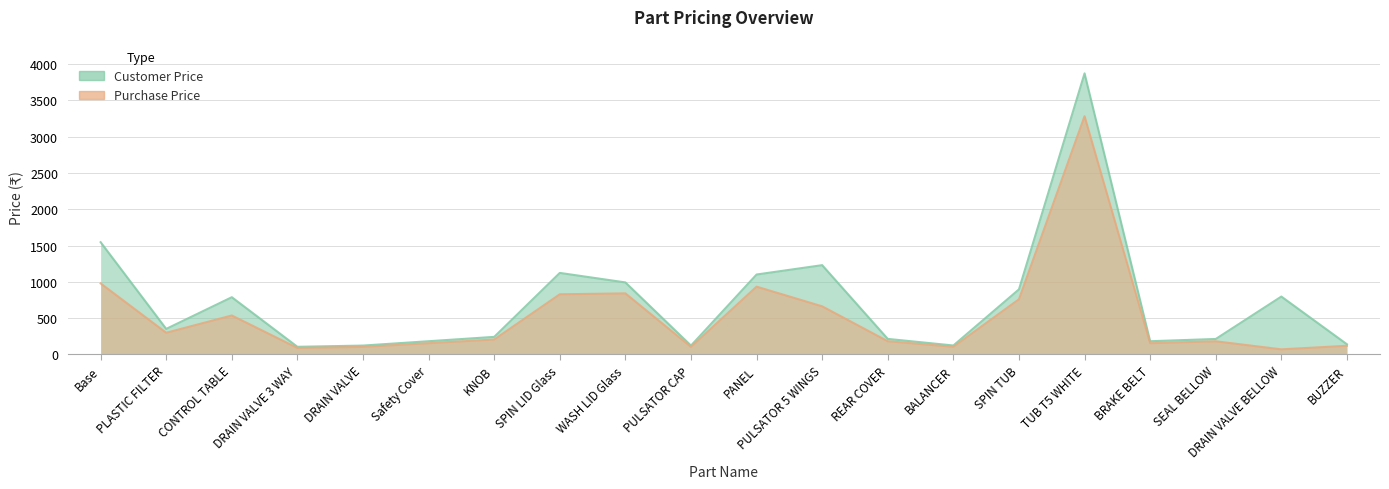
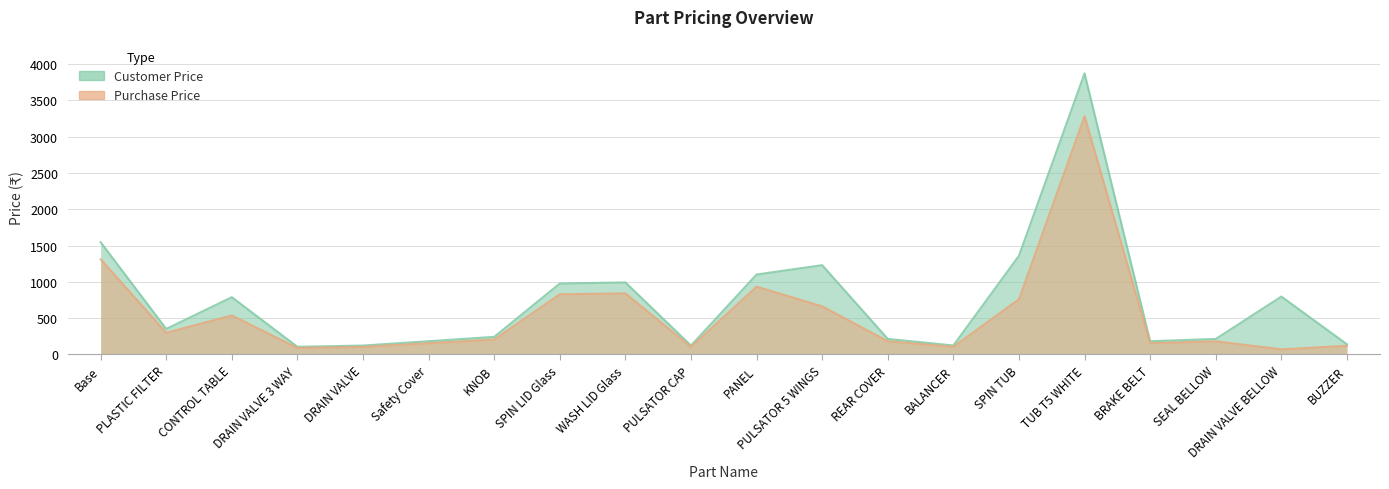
  {
    "Customer Price": {
      "Base": 1500,
      "PLASTIC FILTER": 400,
      "CONTROL TABLE": 800,
      "KNOB": 200,
-     "SPIN LID Glass": 1100,
+     "SPIN LID Glass": 1000,
      "WASH LID Glass": 1000,
      "PANEL": 1100,
      "PULSATOR 5 WINGS": 1200,
-     "SPIN TUB": 900,
+     "SPIN TUB": 1400,
      "TUB T5 WHITE": 3900,
      "DRAIN VALVE BELLOW": 800
    },
    "Purchase Price": {
-     "Base": 1000,
+     "Base": 1300,
      "PLASTIC FILTER": 300,
      "CONTROL TABLE": 500,
      "KNOB": 200,
      "SPIN LID Glass": 800,
      "WASH LID Glass": 800,
      "PANEL": 900,
      "PULSATOR 5 WINGS": 700,
      "SPIN TUB": 800,
      "TUB T5 WHITE": 3300,
      "DRAIN VALVE BELLOW": 100
    }
  }
